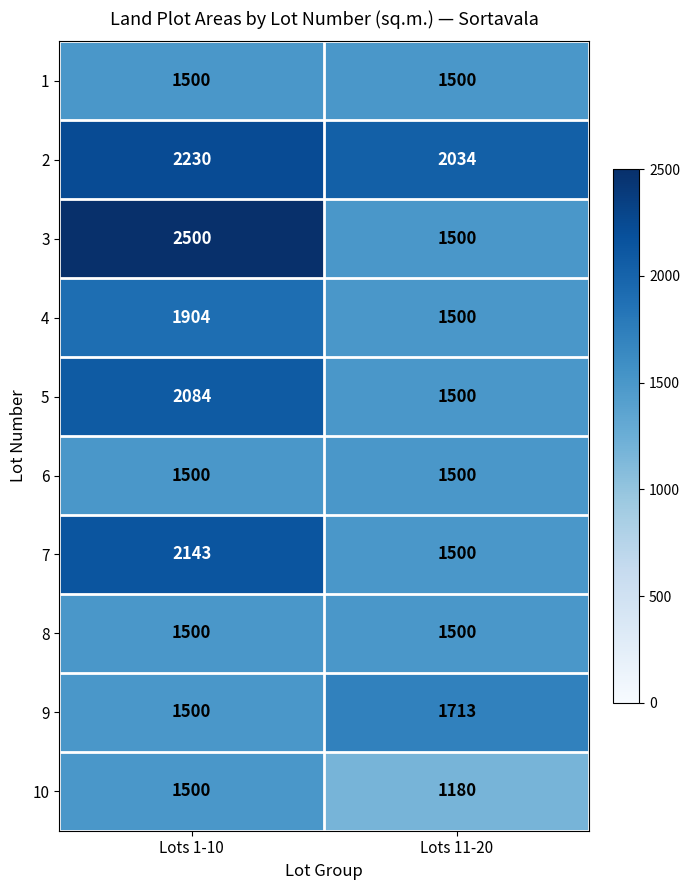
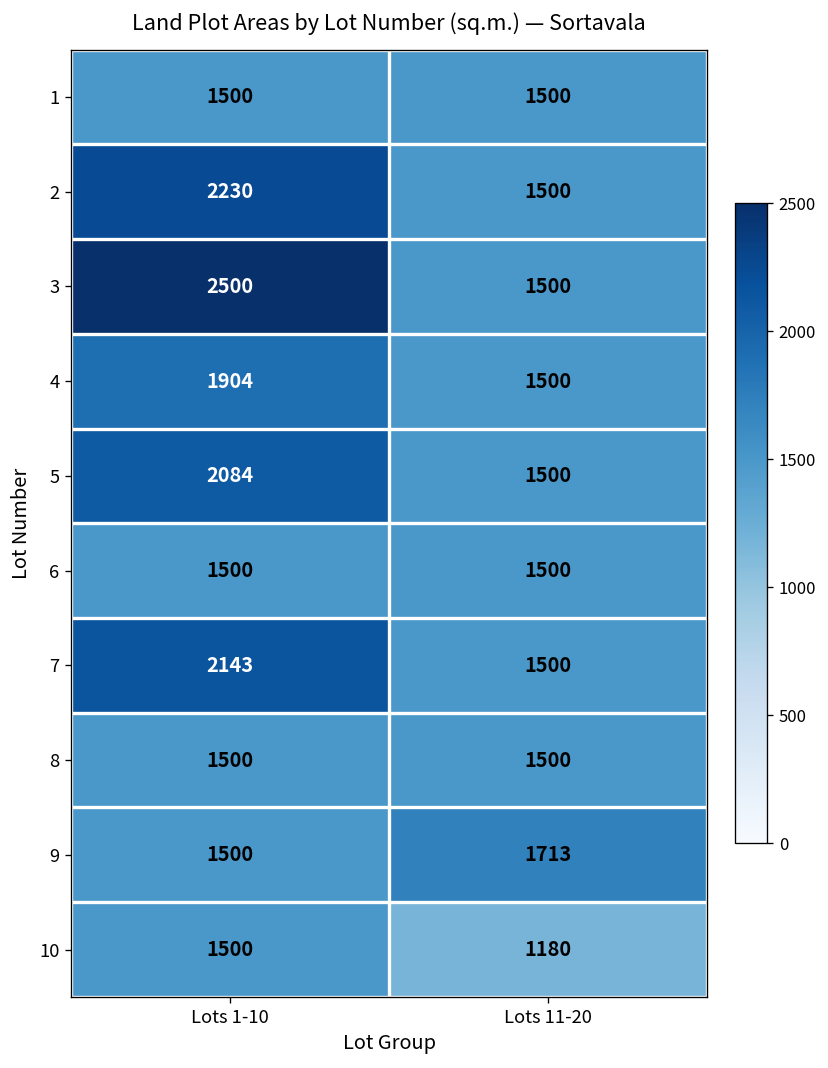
  {
    "1": {
      "Lots 1-10": 1500,
      "Lots 11-20": 1500
    },
    "2": {
      "Lots 1-10": 2230,
-     "Lots 11-20": 2034
+     "Lots 11-20": 1500
    },
    "3": {
      "Lots 1-10": 2500,
      "Lots 11-20": 1500
    },
    "4": {
      "Lots 1-10": 1904,
      "Lots 11-20": 1500
    },
    "5": {
      "Lots 1-10": 2084,
      "Lots 11-20": 1500
    },
    "6": {
      "Lots 1-10": 1500,
      "Lots 11-20": 1500
    },
    "7": {
      "Lots 1-10": 2143,
      "Lots 11-20": 1500
    },
    "8": {
      "Lots 1-10": 1500,
      "Lots 11-20": 1500
    },
    "9": {
      "Lots 1-10": 1500,
      "Lots 11-20": 1713
    },
    "10": {
      "Lots 1-10": 1500,
      "Lots 11-20": 1180
    }
  }
